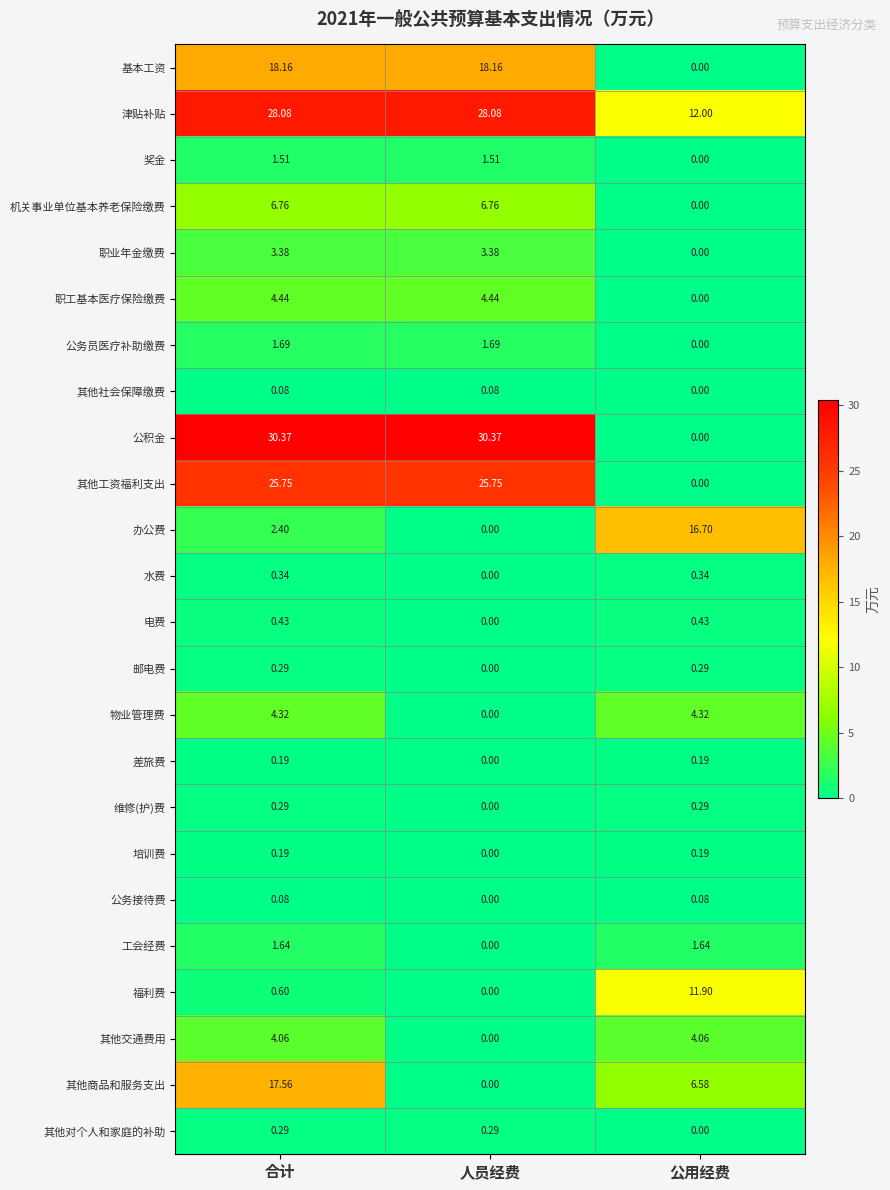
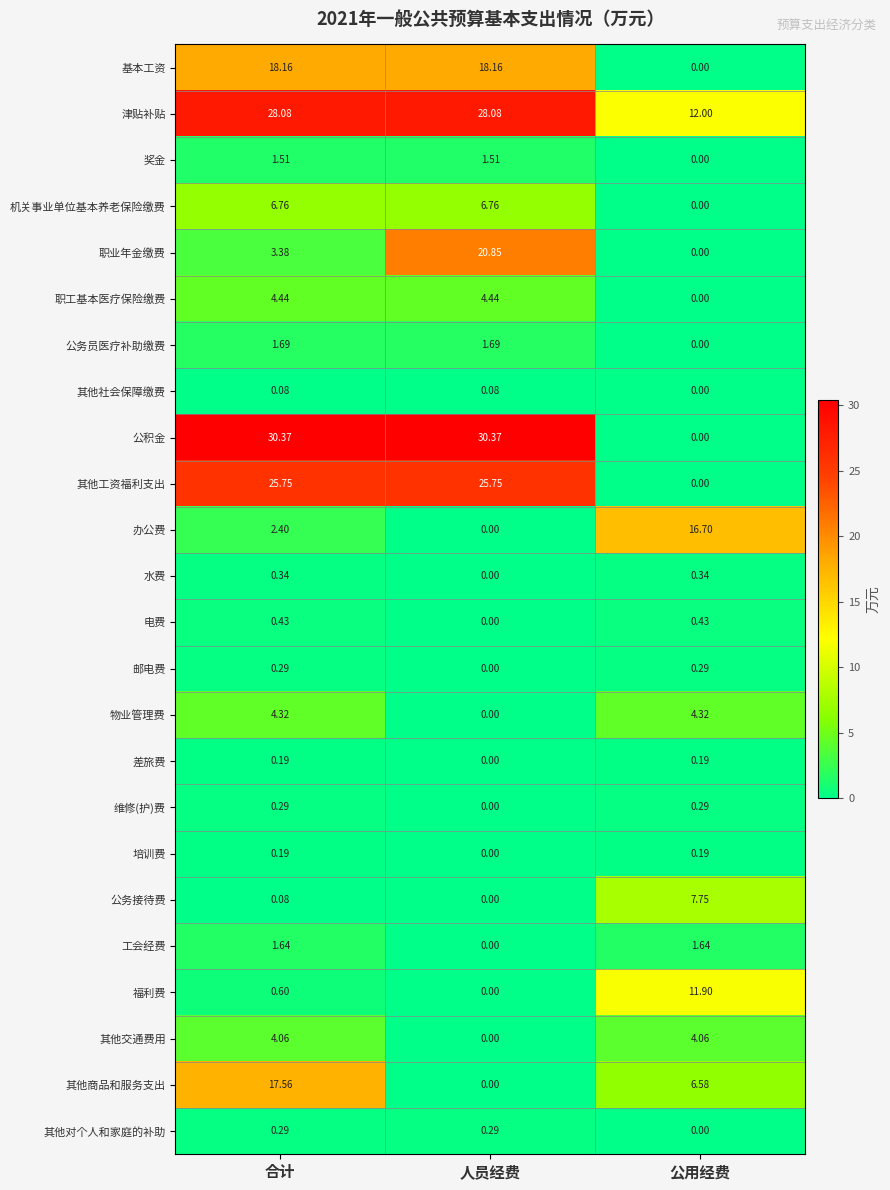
  {
    "基本工资": {
      "合计": 18.16,
      "人员经费": 18.16,
      "公用经费": 0.00
    },
    "津贴补贴": {
      "合计": 28.08,
      "人员经费": 28.08,
      "公用经费": 12.00
    },
    "奖金": {
      "合计": 1.51,
      "人员经费": 1.51,
      "公用经费": 0.00
    },
    "机关事业单位基本养老保险缴费": {
      "合计": 6.76,
      "人员经费": 6.76,
      "公用经费": 0.00
    },
    "职业年金缴费": {
      "合计": 3.38,
-     "人员经费": 3.38,
+     "人员经费": 20.85,
      "公用经费": 0.00
    },
    "职工基本医疗保险缴费": {
      "合计": 4.44,
      "人员经费": 4.44,
      "公用经费": 0.00
    },
    "公务员医疗补助缴费": {
      "合计": 1.69,
      "人员经费": 1.69,
      "公用经费": 0.00
    },
    "其他社会保障缴费": {
      "合计": 0.08,
      "人员经费": 0.08,
      "公用经费": 0.00
    },
    "公积金": {
      "合计": 30.37,
      "人员经费": 30.37,
      "公用经费": 0.00
    },
    "其他工资福利支出": {
      "合计": 25.75,
      "人员经费": 25.75,
      "公用经费": 0.00
    },
    "办公费": {
      "合计": 2.40,
      "人员经费": 0.00,
      "公用经费": 16.70
    },
    "水费": {
      "合计": 0.34,
      "人员经费": 0.00,
      "公用经费": 0.34
    },
    "电费": {
      "合计": 0.43,
      "人员经费": 0.00,
      "公用经费": 0.43
    },
    "邮电费": {
      "合计": 0.29,
      "人员经费": 0.00,
      "公用经费": 0.29
    },
    "物业管理费": {
      "合计": 4.32,
      "人员经费": 0.00,
      "公用经费": 4.32
    },
    "差旅费": {
      "合计": 0.19,
      "人员经费": 0.00,
      "公用经费": 0.19
    },
    "维修(护)费": {
      "合计": 0.29,
      "人员经费": 0.00,
      "公用经费": 0.29
    },
    "培训费": {
      "合计": 0.19,
      "人员经费": 0.00,
      "公用经费": 0.19
    },
    "公务接待费": {
      "合计": 0.08,
      "人员经费": 0.00,
-     "公用经费": 0.08
+     "公用经费": 7.75
    },
    "工会经费": {
      "合计": 1.64,
      "人员经费": 0.00,
      "公用经费": 1.64
    },
    "福利费": {
      "合计": 0.60,
      "人员经费": 0.00,
      "公用经费": 11.90
    },
    "其他交通费用": {
      "合计": 4.06,
      "人员经费": 0.00,
      "公用经费": 4.06
    },
    "其他商品和服务支出": {
      "合计": 17.56,
      "人员经费": 0.00,
      "公用经费": 6.58
    },
    "其他对个人和家庭的补助": {
      "合计": 0.29,
      "人员经费": 0.29,
      "公用经费": 0.00
    }
  }
